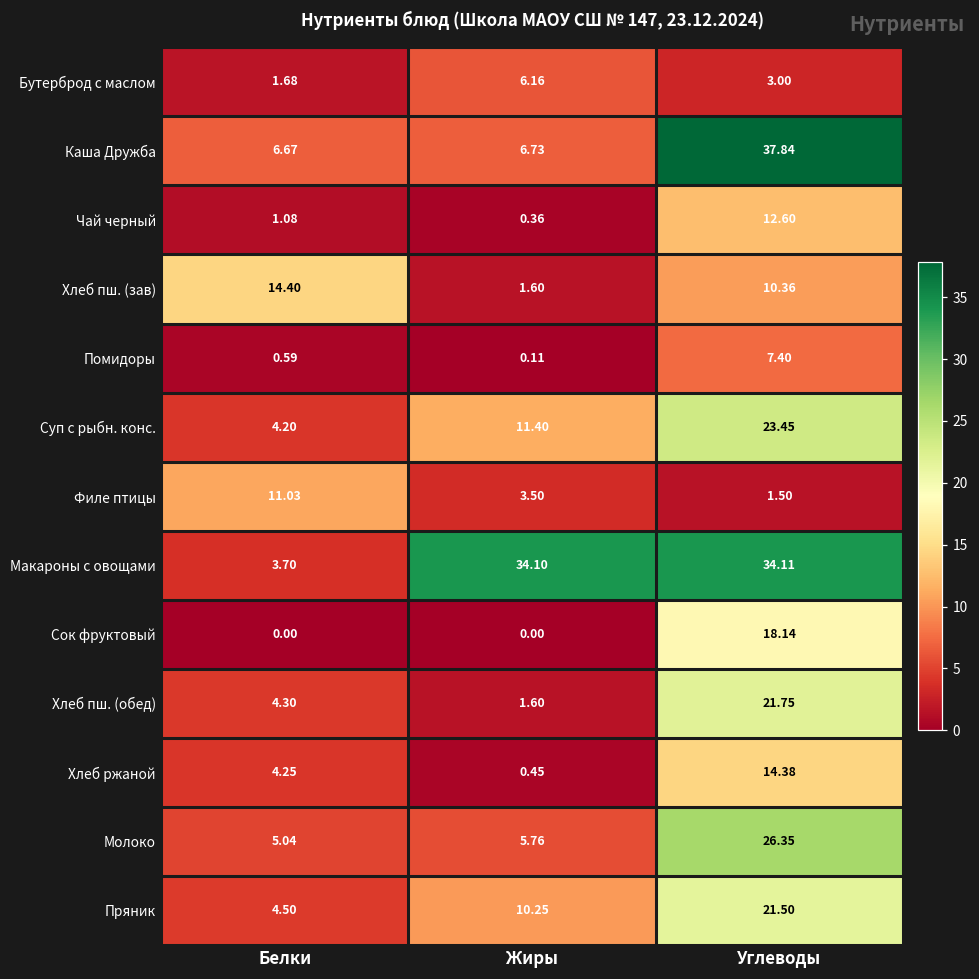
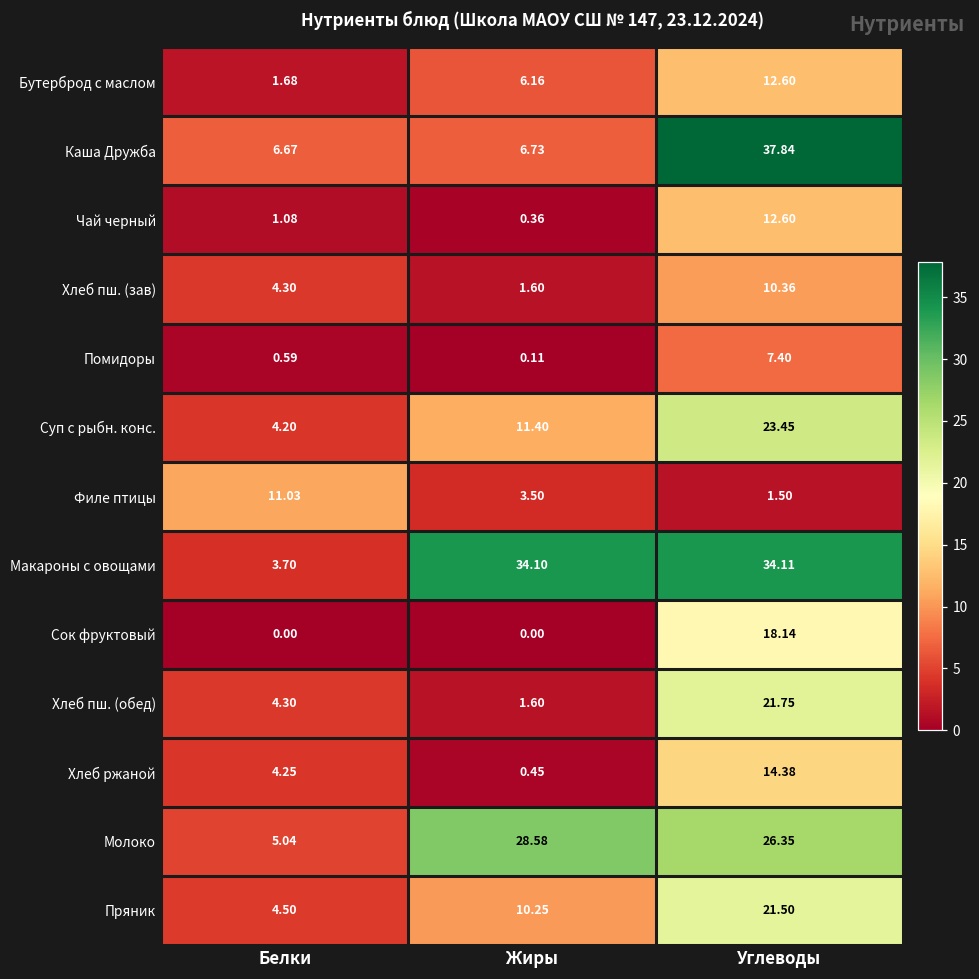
  {
    "Бутерброд с маслом": {
      "Белки": 1.68,
      "Жиры": 6.16,
-     "Углеводы": 3.00
+     "Углеводы": 12.60
    },
    "Каша Дружба": {
      "Белки": 6.67,
      "Жиры": 6.73,
      "Углеводы": 37.84
    },
    "Чай черный": {
      "Белки": 1.08,
      "Жиры": 0.36,
      "Углеводы": 12.60
    },
    "Хлеб пш. (зав)": {
-     "Белки": 14.40,
+     "Белки": 4.30,
      "Жиры": 1.60,
      "Углеводы": 10.36
    },
    "Помидоры": {
      "Белки": 0.59,
      "Жиры": 0.11,
      "Углеводы": 7.40
    },
    "Суп с рыбн. конс.": {
      "Белки": 4.20,
      "Жиры": 11.40,
      "Углеводы": 23.45
    },
    "Филе птицы": {
      "Белки": 11.03,
      "Жиры": 3.50,
      "Углеводы": 1.50
    },
    "Макароны с овощами": {
      "Белки": 3.70,
      "Жиры": 34.10,
      "Углеводы": 34.11
    },
    "Сок фруктовый": {
      "Белки": 0.00,
      "Жиры": 0.00,
      "Углеводы": 18.14
    },
    "Хлеб пш. (обед)": {
      "Белки": 4.30,
      "Жиры": 1.60,
      "Углеводы": 21.75
    },
    "Хлеб ржаной": {
      "Белки": 4.25,
      "Жиры": 0.45,
      "Углеводы": 14.38
    },
    "Молоко": {
      "Белки": 5.04,
-     "Жиры": 5.76,
+     "Жиры": 28.58,
      "Углеводы": 26.35
    },
    "Пряник": {
      "Белки": 4.50,
      "Жиры": 10.25,
      "Углеводы": 21.50
    }
  }
